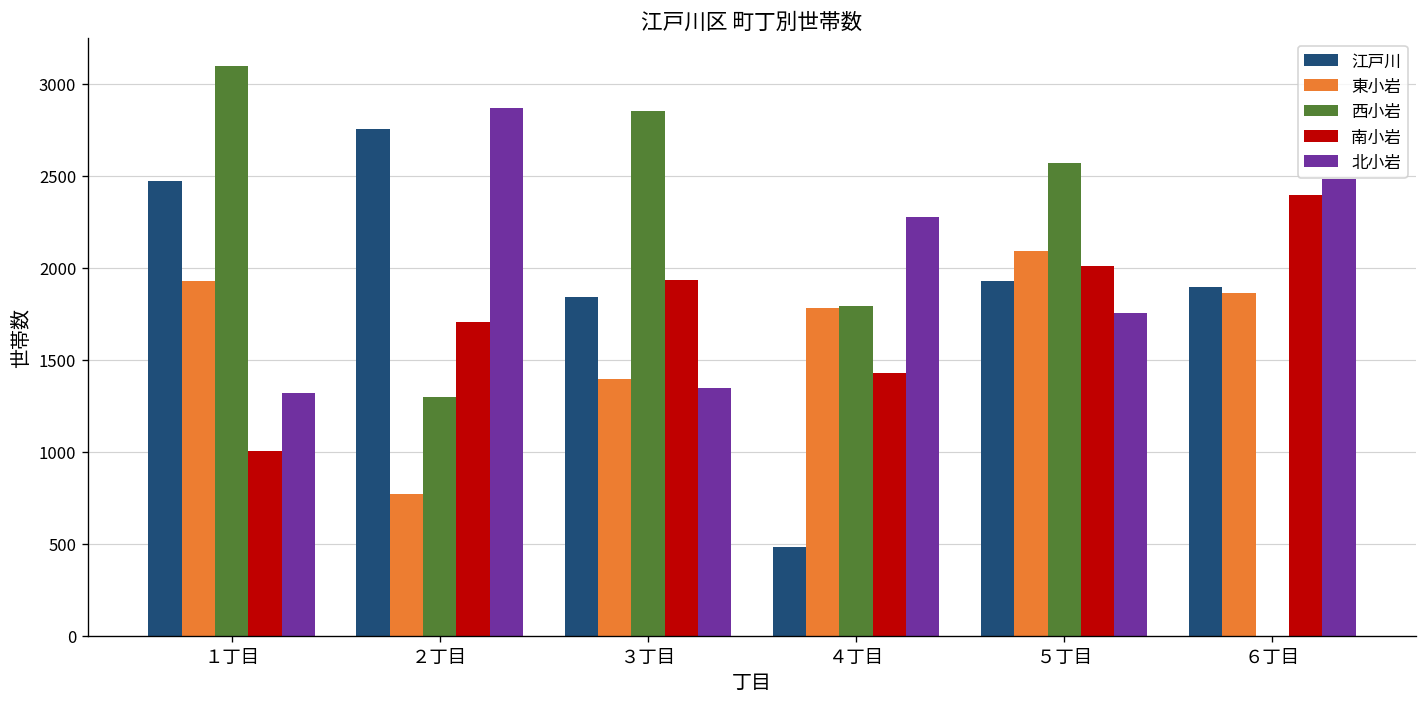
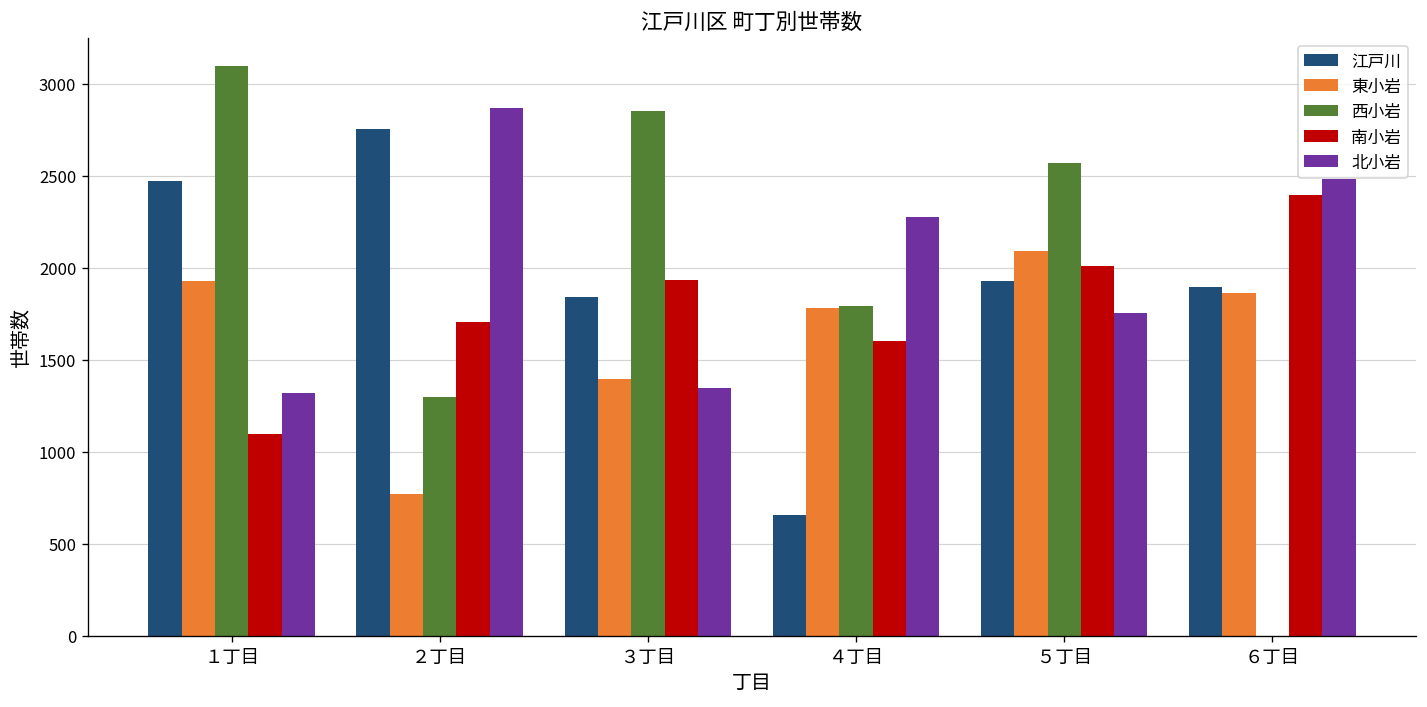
  {
    "江戸川": {
      "１丁目": 2470,
      "２丁目": 2750,
      "３丁目": 1840,
-     "４丁目": 480,
+     "４丁目": 660,
      "５丁目": 1930,
      "６丁目": 1890
    },
    "東小岩": {
      "１丁目": 1930,
      "２丁目": 770,
      "３丁目": 1400,
      "４丁目": 1780,
      "５丁目": 2090,
      "６丁目": 1860
    },
    "西小岩": {
      "１丁目": 3090,
      "２丁目": 1300,
      "３丁目": 2850,
      "４丁目": 1790,
      "５丁目": 2570,
      "６丁目": 0
    },
    "南小岩": {
-     "１丁目": 1010,
+     "１丁目": 1100,
      "２丁目": 1710,
      "３丁目": 1930,
-     "４丁目": 1430,
+     "４丁目": 1600,
      "５丁目": 2010,
      "６丁目": 2390
    },
    "北小岩": {
      "１丁目": 1320,
      "２丁目": 2870,
      "３丁目": 1350,
      "４丁目": 2280,
      "５丁目": 1760,
      "６丁目": 2480
    }
  }
